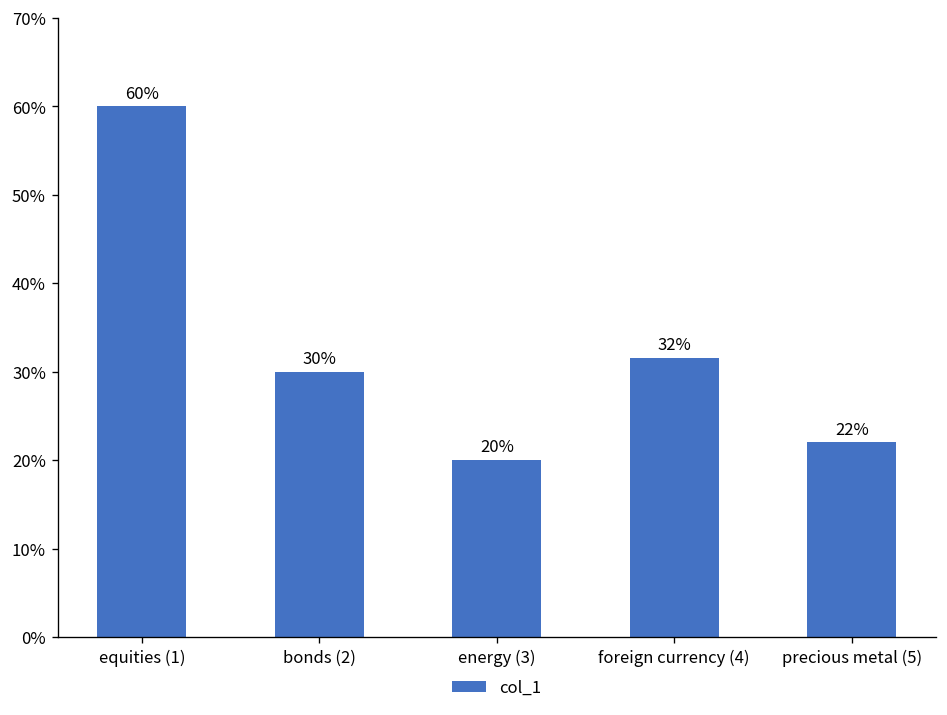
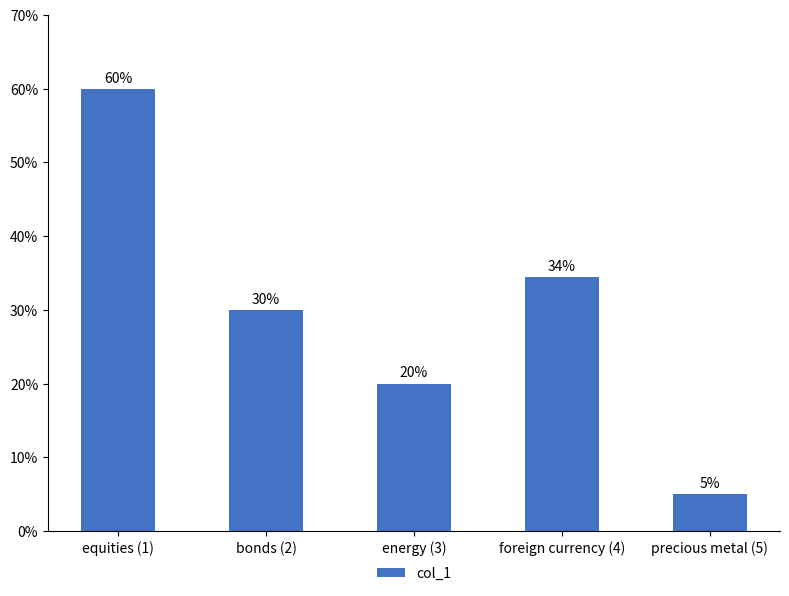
  {
    "equities (1)": "60%",
    "bonds (2)": "30%",
    "energy (3)": "20%",
-   "foreign currency (4)": "32%",
-   "precious metal (5)": "22%"
+   "foreign currency (4)": "34%",
+   "precious metal (5)": "5%"
  }
